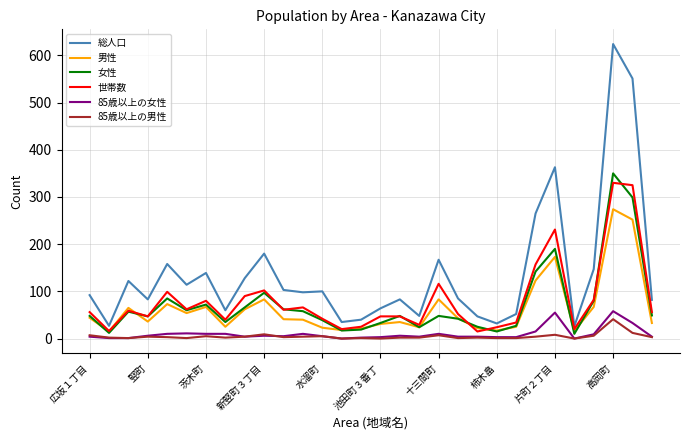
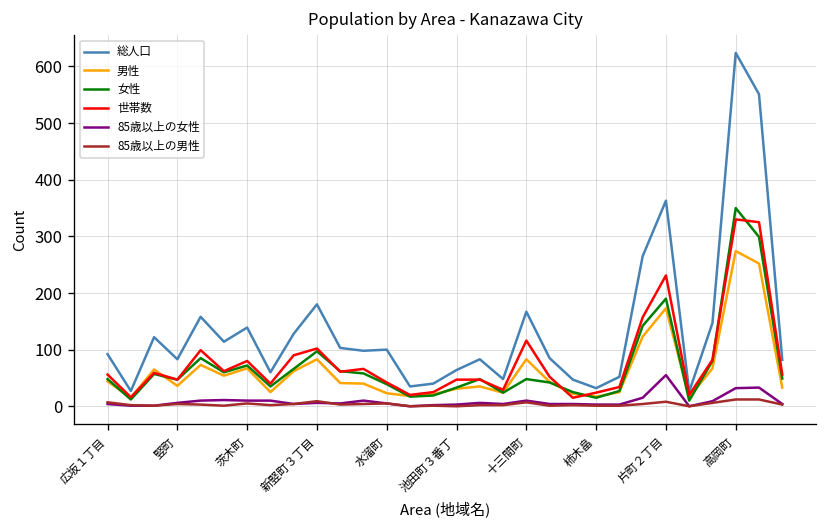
  {
    "総人口": {
      "広坂１丁目": 90,
      "竪町": 80,
      "茨木町": 140,
      "新竪町３丁目": 180,
      "水溜町": 100,
      "池田町３番丁": 60,
      "十三間町": 170,
      "柿木畠": 30,
      "片町２丁目": 360,
      "高岡町": 620
    },
    "男性": {
      "竪町": 40,
      "新竪町３丁目": 80,
      "水溜町": 20,
      "十三間町": 80,
      "片町２丁目": 170,
      "高岡町": 270
    },
    "女性": {
      "十三間町": 50,
      "片町２丁目": 190,
      "高岡町": 350
    },
    "世帯数": {
      "広坂１丁目": 60,
      "茨木町": 80,
      "池田町３番丁": 50,
      "十三間町": 120,
      "柿木畠": 20,
      "片町２丁目": 230,
      "高岡町": 330
    },
    "85歳以上の女性": {
      "片町２丁目": 60,
-     "高岡町": 60
+     "高岡町": 30
    },
    "85歳以上の男性": {
      "片町２丁目": 10,
-     "高岡町": 40
+     "高岡町": 10
    }
  }
